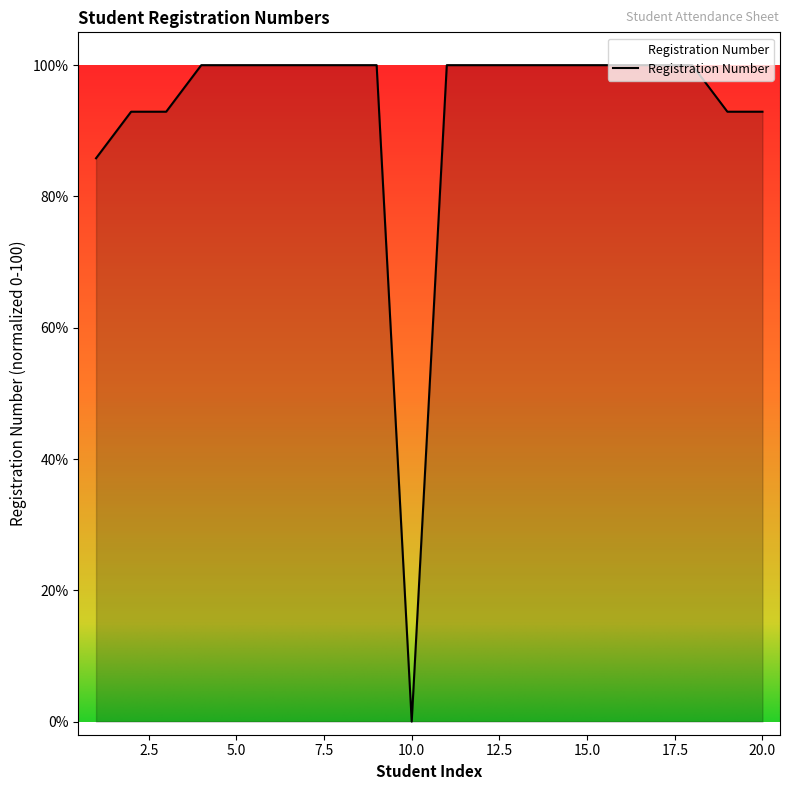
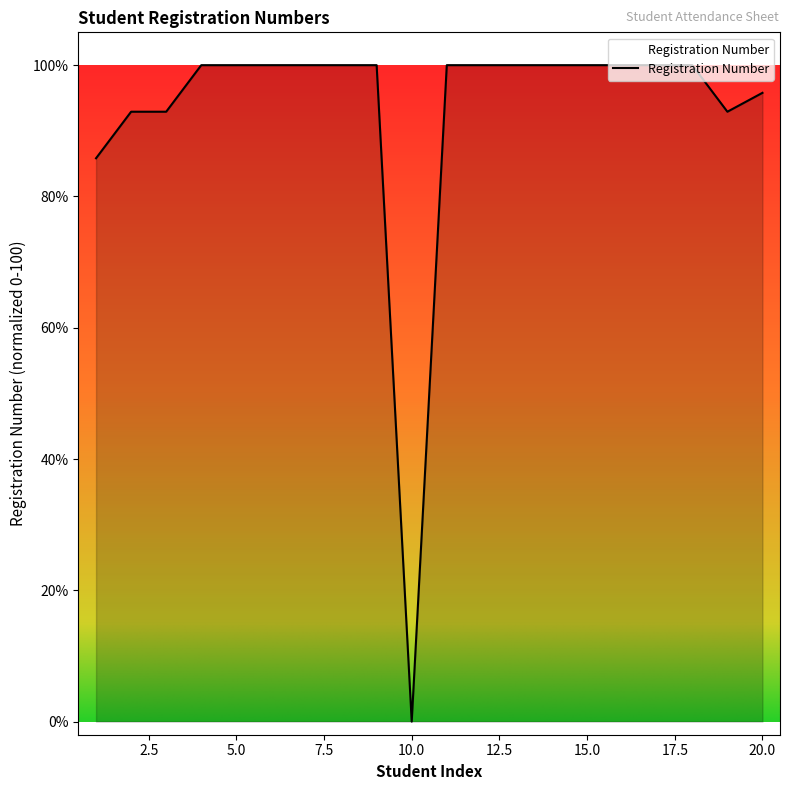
  {
    "5.0": "100%",
    "10.0": "0%",
    "15.0": "100%",
-   "20.0": "93%"
+   "20.0": "96%"
  }
